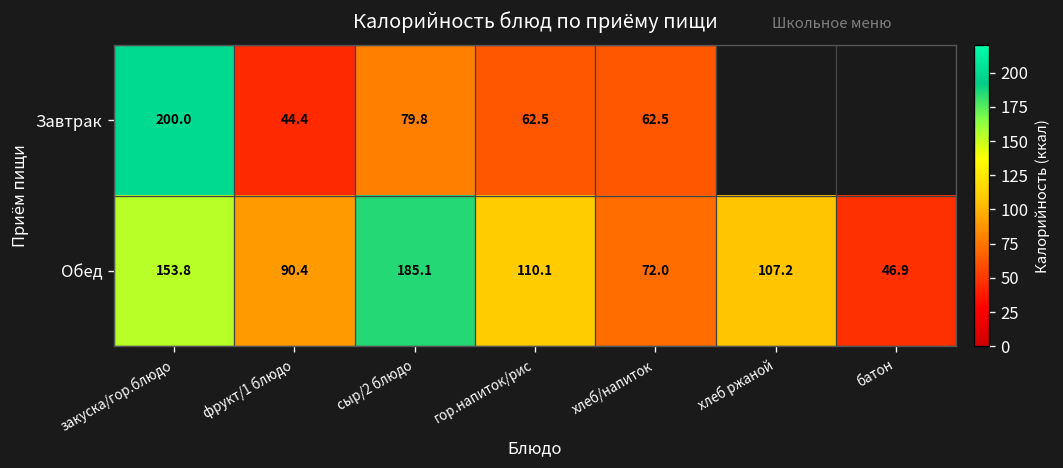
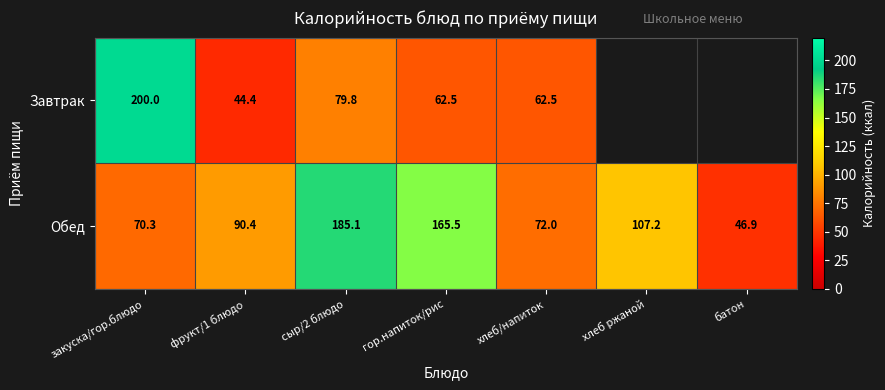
  {
    "Завтрак": {
      "закуска/гор.блюдо": 200.0,
      "фрукт/1 блюдо": 44.4,
      "сыр/2 блюдо": 79.8,
      "гор.напиток/рис": 62.5,
      "хлеб/напиток": 62.5
    },
    "Обед": {
-     "закуска/гор.блюдо": 153.8,
+     "закуска/гор.блюдо": 70.3,
      "фрукт/1 блюдо": 90.4,
      "сыр/2 блюдо": 185.1,
-     "гор.напиток/рис": 110.1,
+     "гор.напиток/рис": 165.5,
      "хлеб/напиток": 72.0,
      "хлеб ржаной": 107.2,
      "батон": 46.9
    }
  }
